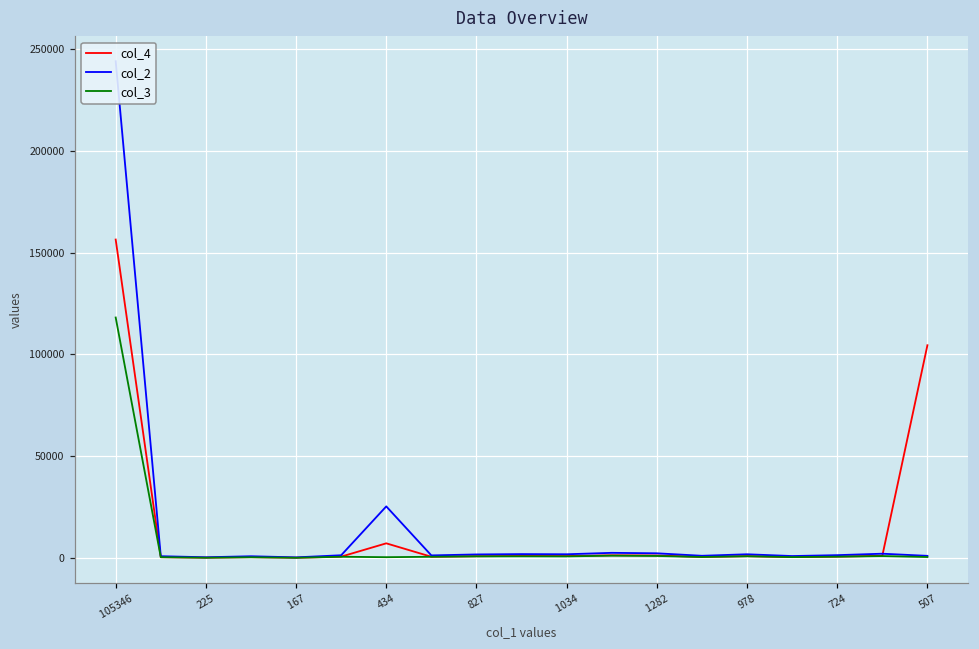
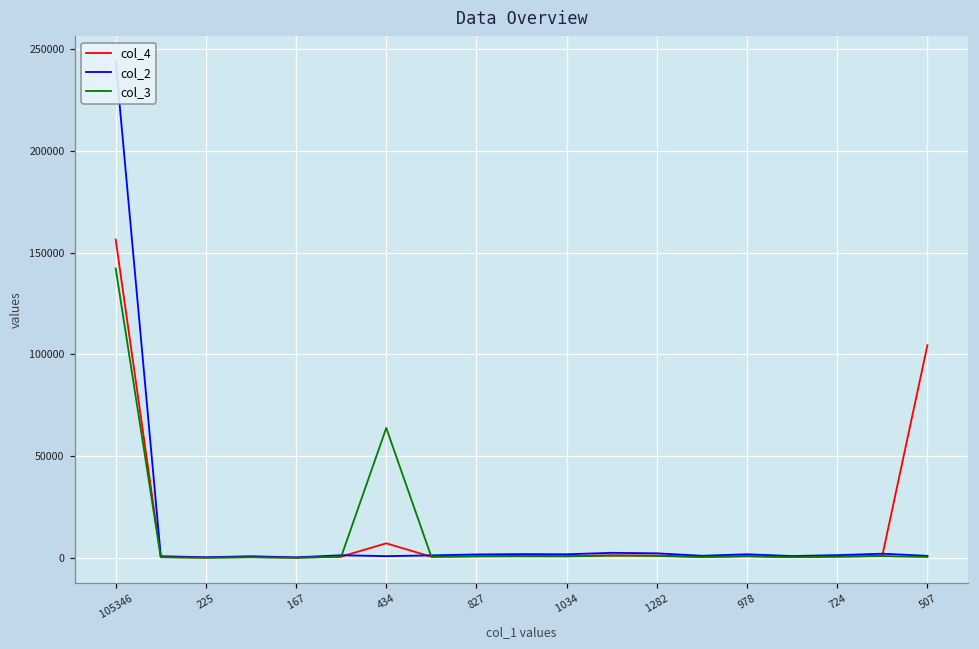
  {
    "col_4": {
      "105346": 156000,
      "434": 7000,
      "507": 105000
    },
    "col_2": {
-     "434": 25000
+     "434": 1000
    },
    "col_3": {
-     "105346": 118000,
-     "434": 0
+     "105346": 142000,
+     "434": 64000
    }
  }
